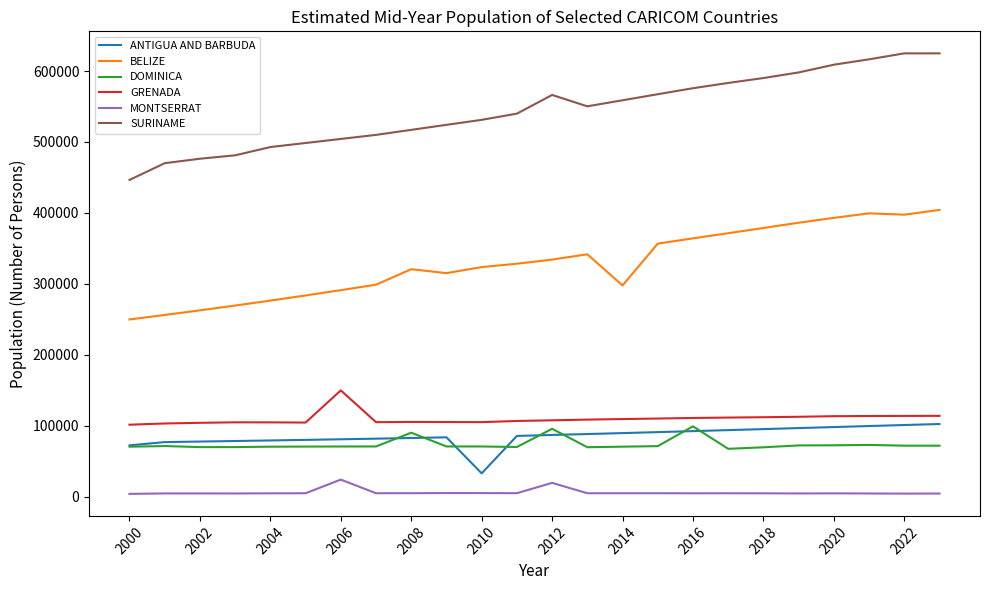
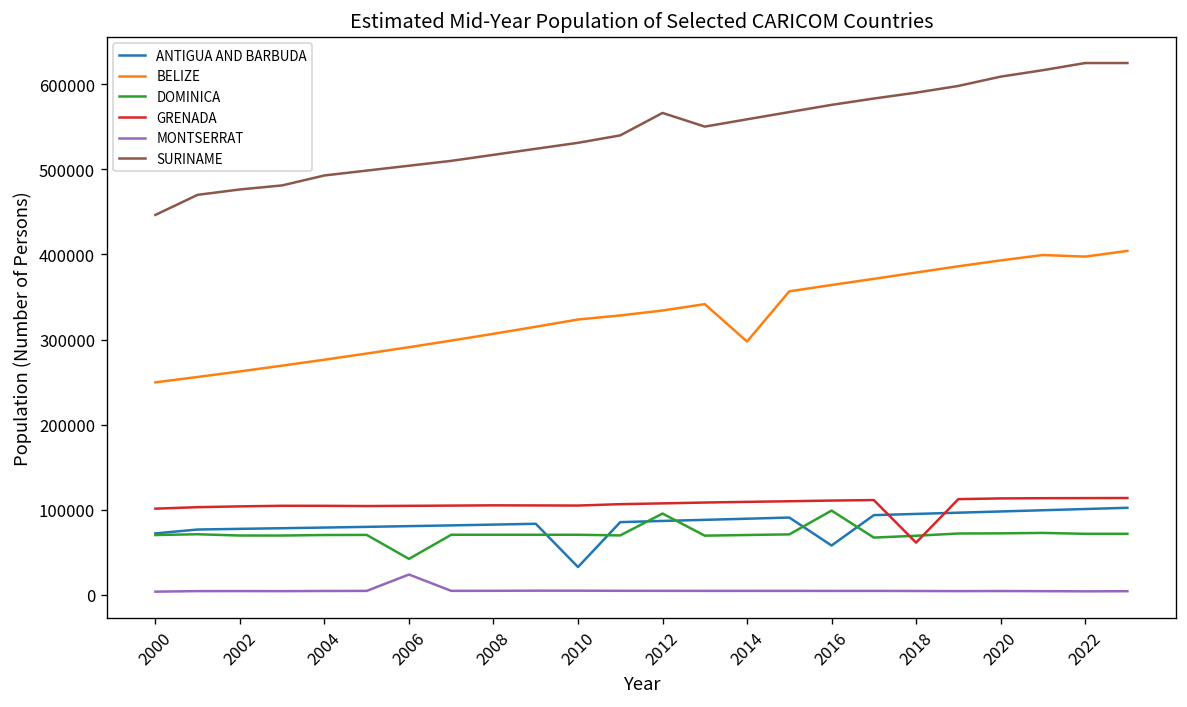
  {
    "ANTIGUA AND BARBUDA": {
      "2002": 80000,
      "2004": 80000,
      "2006": 80000,
      "2008": 80000,
      "2010": 30000,
      "2012": 90000,
      "2014": 90000,
-     "2016": 90000,
+     "2016": 60000,
      "2018": 100000,
      "2020": 100000,
      "2022": 100000
    },
    "BELIZE": {
      "2000": 250000,
      "2002": 260000,
      "2004": 280000,
      "2006": 290000,
-     "2008": 320000,
+     "2008": 310000,
      "2010": 320000,
      "2012": 330000,
      "2014": 300000,
      "2016": 360000,
      "2018": 380000,
      "2020": 390000,
      "2022": 400000
    },
    "DOMINICA": {
      "2002": 70000,
      "2004": 70000,
-     "2006": 70000,
-     "2008": 90000,
+     "2006": 40000,
+     "2008": 70000,
      "2010": 70000,
      "2012": 100000,
      "2014": 70000,
      "2016": 100000,
      "2018": 70000,
      "2020": 70000,
      "2022": 70000
    },
    "GRENADA": {
      "2000": 100000,
      "2002": 100000,
      "2004": 100000,
-     "2006": 150000,
+     "2006": 100000,
      "2008": 110000,
      "2010": 110000,
      "2012": 110000,
      "2014": 110000,
      "2016": 110000,
-     "2018": 110000,
+     "2018": 60000,
      "2020": 110000,
      "2022": 110000
    },
    "MONTSERRAT": {
      "2000": 0,
      "2002": 0,
      "2004": 0,
      "2006": 20000,
      "2008": 0,
      "2010": 10000,
-     "2012": 20000,
+     "2012": 0,
      "2014": 0,
      "2016": 0,
      "2018": 0,
      "2020": 0,
      "2022": 0
    },
    "SURINAME": {
      "2000": 450000,
      "2002": 480000,
      "2004": 490000,
      "2006": 500000,
      "2008": 520000,
      "2010": 530000,
      "2012": 570000,
      "2014": 560000,
      "2016": 580000,
      "2018": 590000,
      "2020": 610000,
      "2022": 620000
    }
  }
